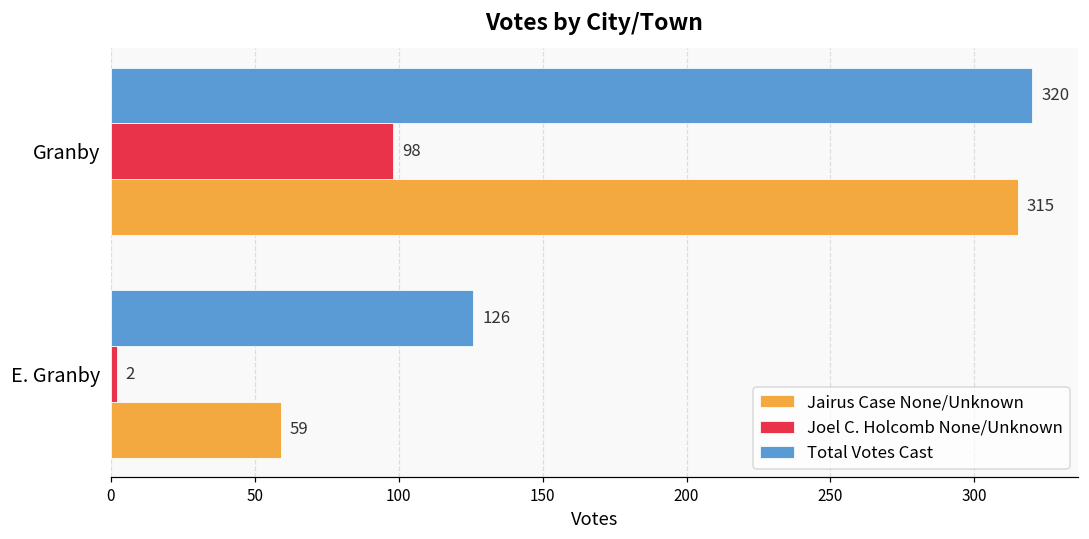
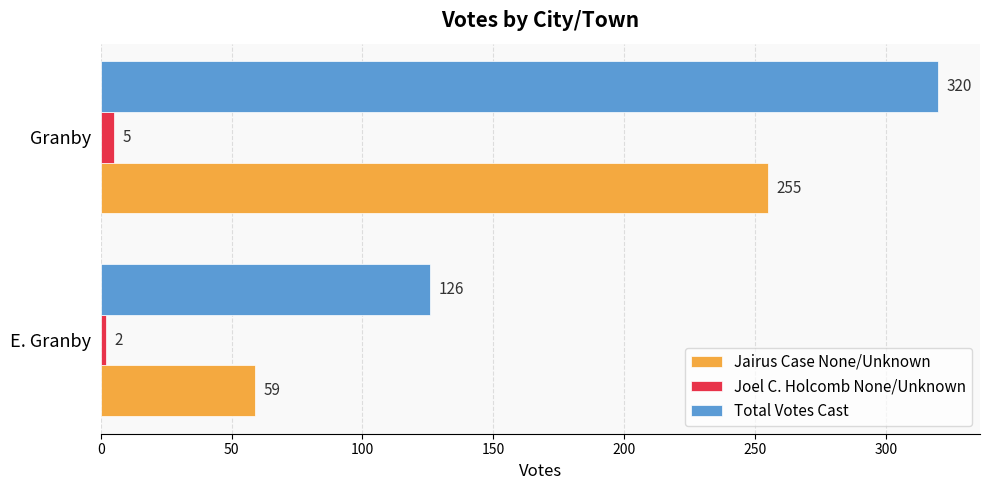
  {
    "Jairus Case None/Unknown": {
-     "Granby": 315,
+     "Granby": 255,
      "E. Granby": 59
    },
    "Joel C. Holcomb None/Unknown": {
-     "Granby": 98,
+     "Granby": 5,
      "E. Granby": 2
    },
    "Total Votes Cast": {
      "Granby": 320,
      "E. Granby": 126
    }
  }
